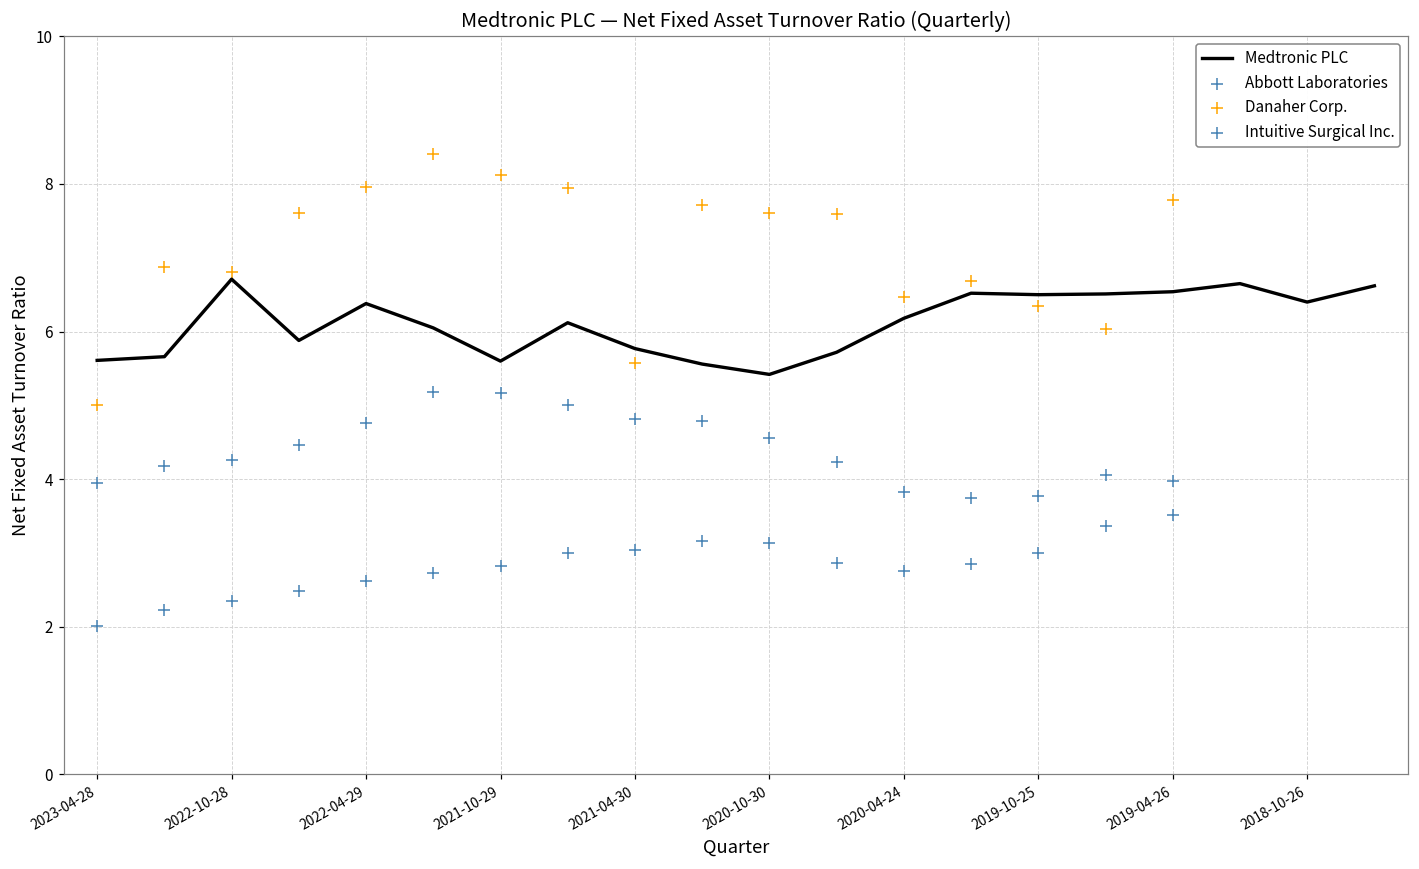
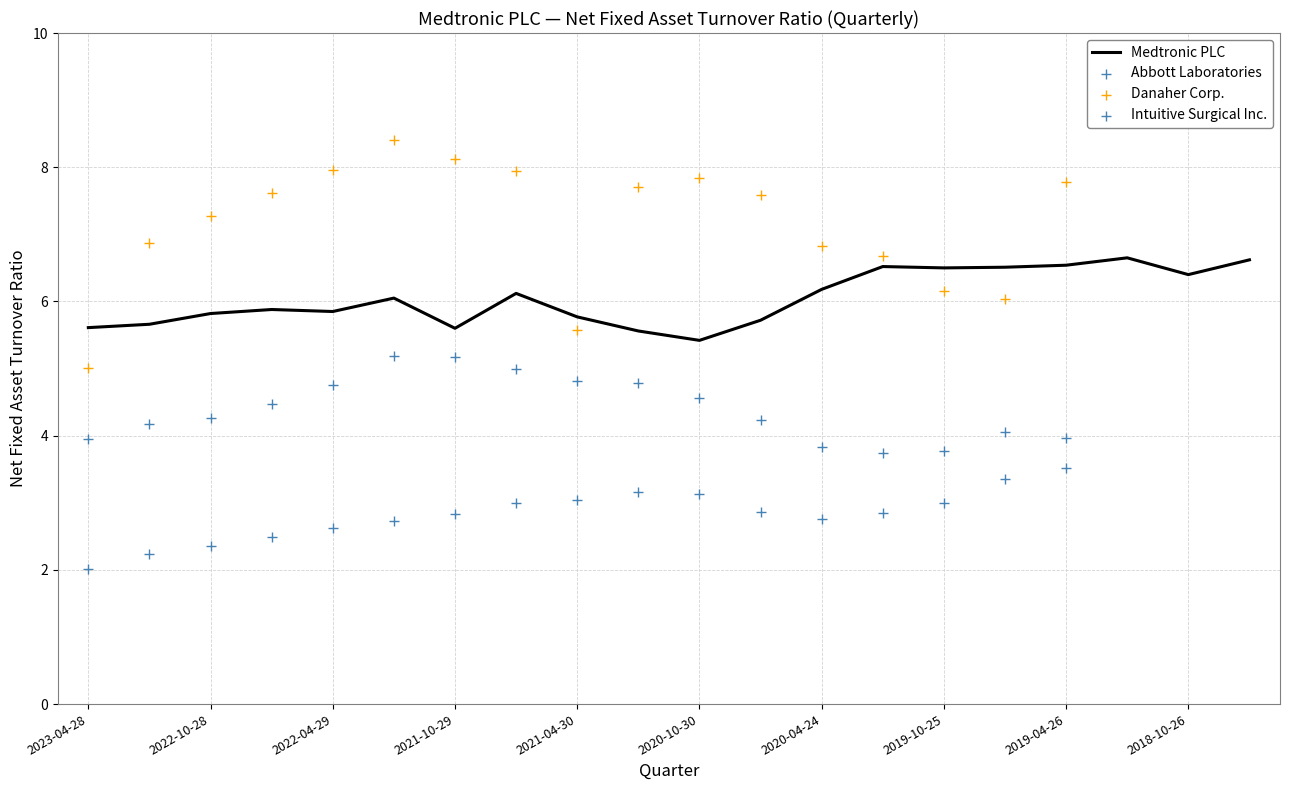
  {
    "Medtronic PLC": {
      "2023-04-28": 5.6,
-     "2022-10-28": 6.7,
-     "2022-04-29": 6.4,
+     "2022-10-28": 5.8,
+     "2022-04-29": 5.9,
      "2021-10-29": 5.6,
      "2021-04-30": 5.8,
      "2020-10-30": 5.4,
      "2020-04-24": 6.2,
      "2019-10-25": 6.5,
      "2019-04-26": 6.5,
      "2018-10-26": 6.4
    },
    "Danaher Corp.": {
-     "2022-10-28": 6.8,
-     "2020-10-30": 7.6,
-     "2020-04-24": 6.5,
-     "2019-10-25": 6.4
+     "2022-10-28": 7.3,
+     "2020-10-30": 7.8,
+     "2020-04-24": 6.8,
+     "2019-10-25": 6.2
    }
  }
